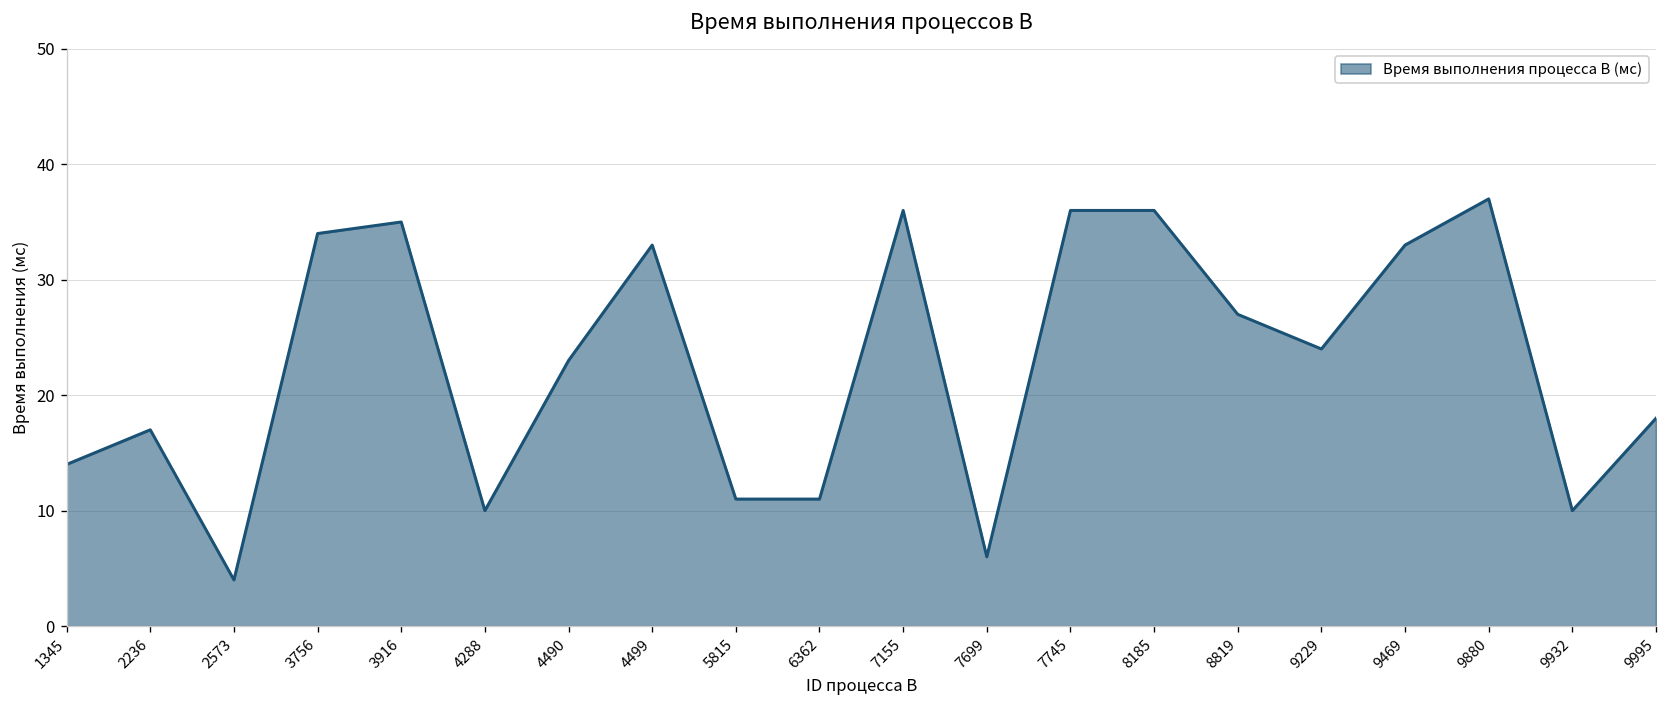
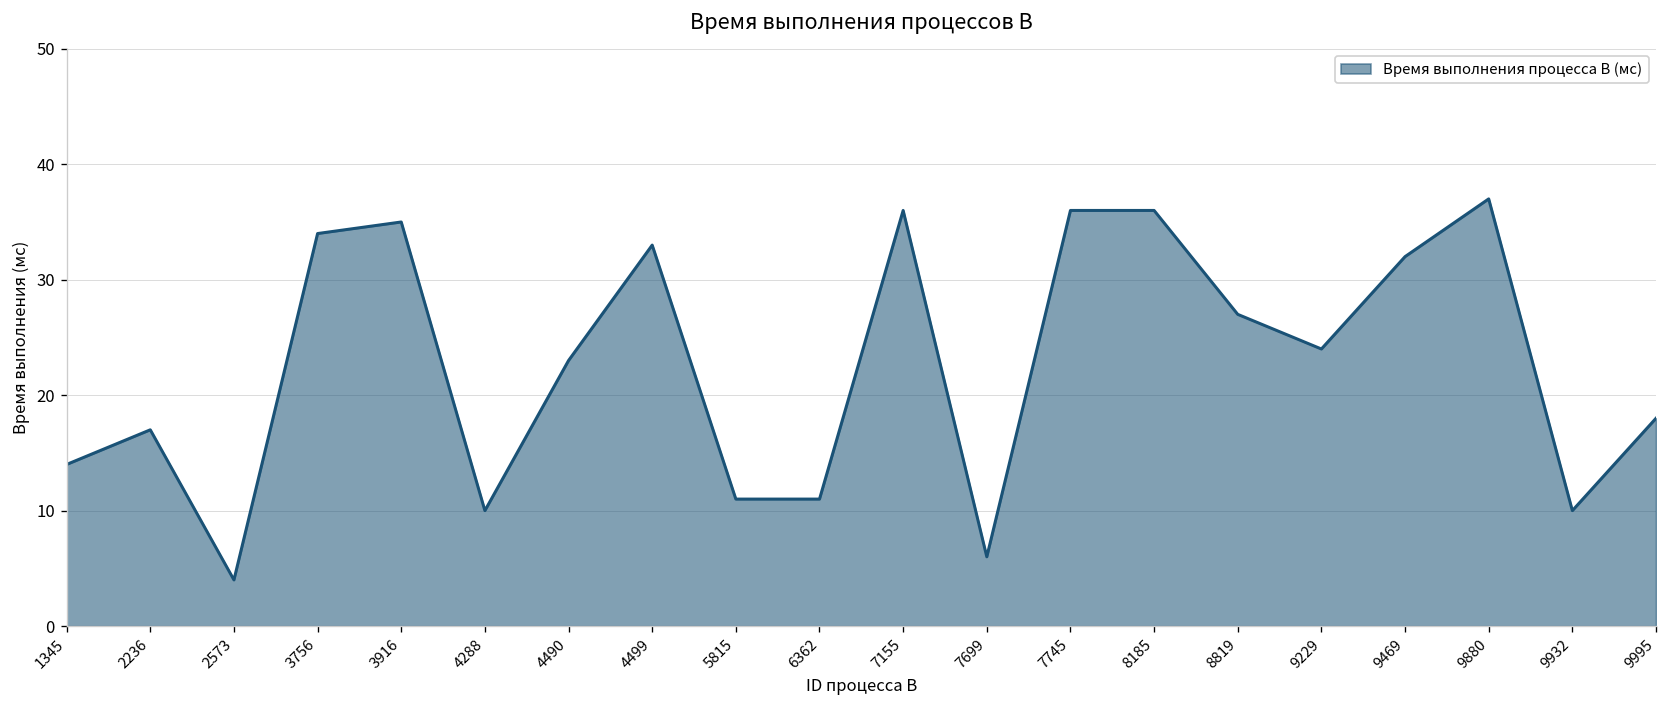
  {
    "1345": 14,
    "2236": 17,
    "2573": 4,
    "3756": 34,
    "3916": 35,
    "4288": 10,
    "4490": 23,
    "4499": 33,
    "5815": 11,
    "6362": 11,
    "7155": 36,
    "7699": 6,
    "7745": 36,
    "8185": 36,
    "8819": 27,
    "9229": 24,
-   "9469": 33,
+   "9469": 32,
    "9880": 37,
    "9932": 10,
    "9995": 18
  }
